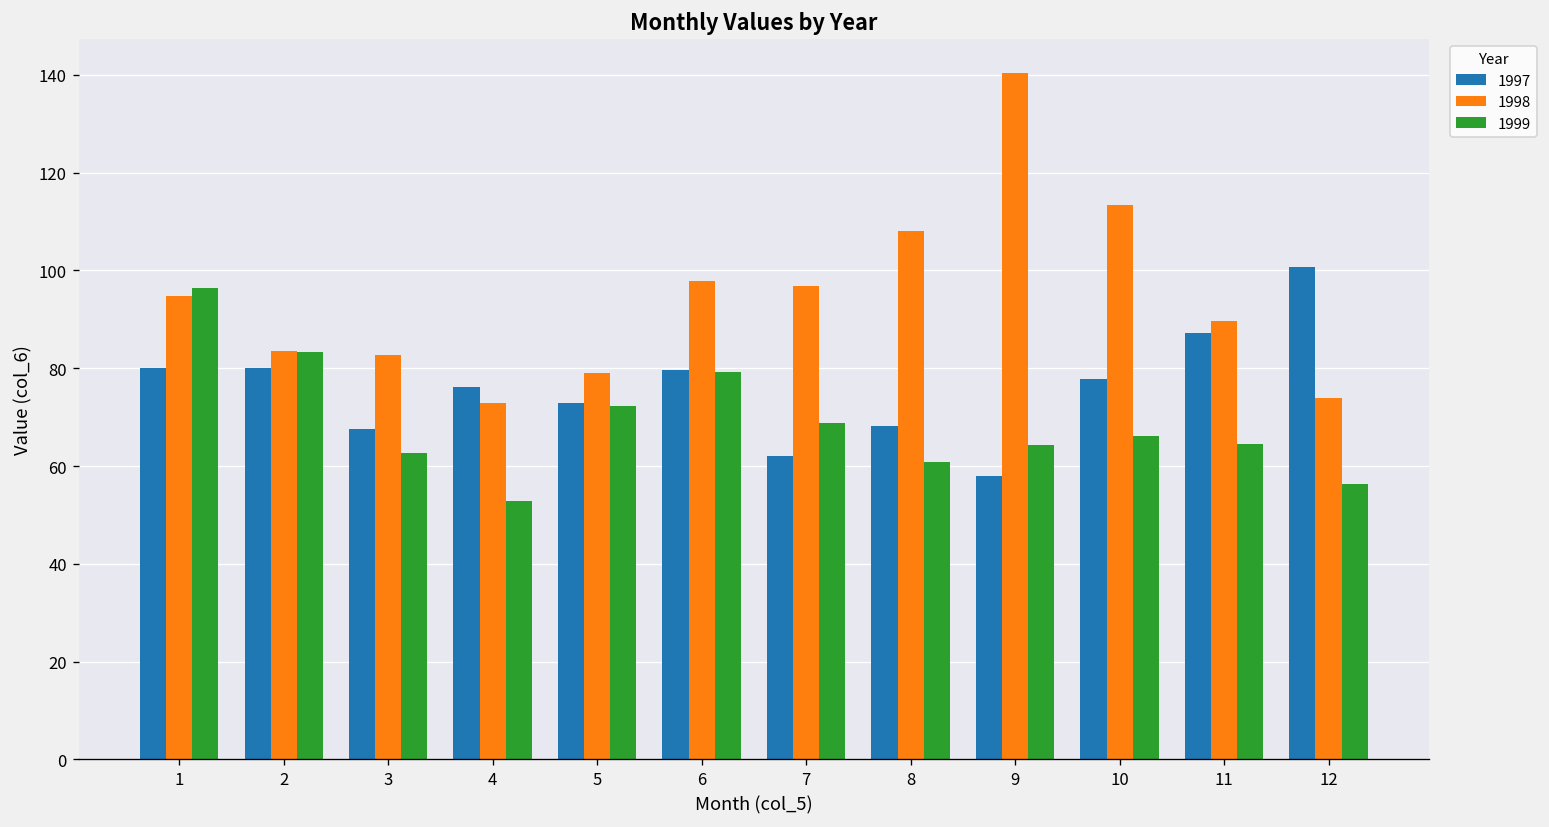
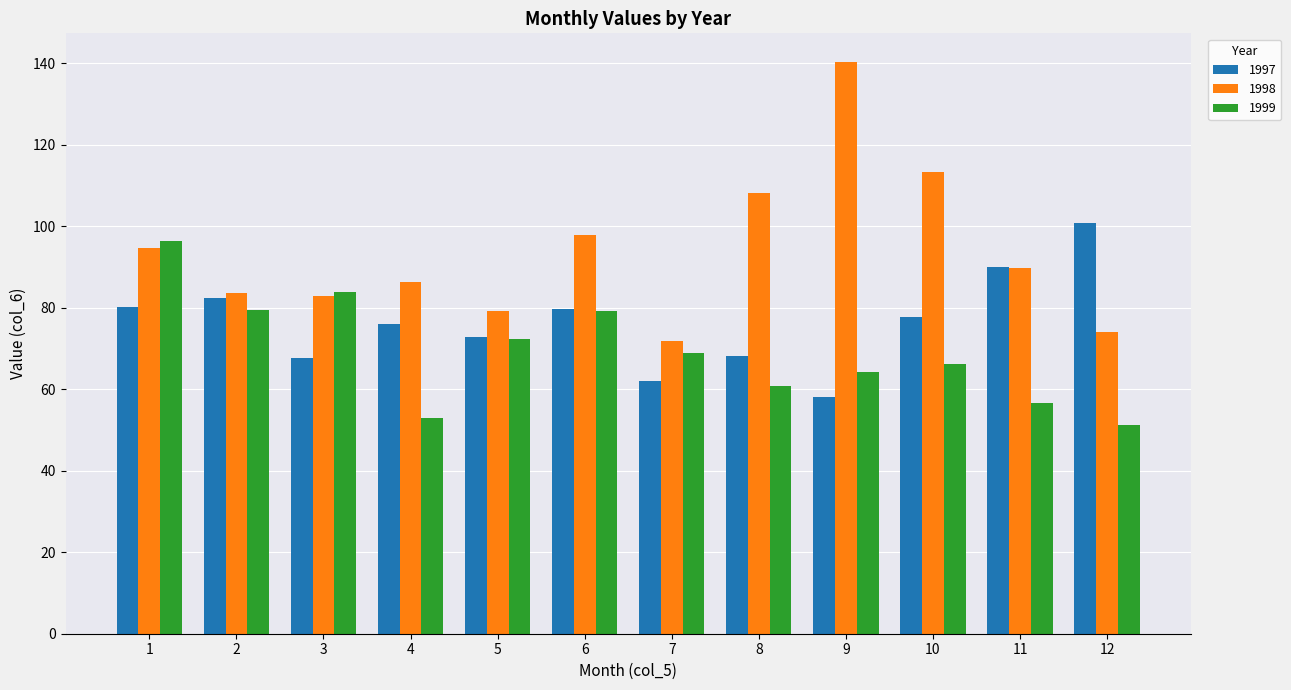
  {
    "1997": {
      "1": 80,
-     "2": 80,
+     "2": 82,
      "3": 68,
      "4": 76,
      "5": 73,
      "6": 80,
      "7": 62,
      "8": 68,
      "9": 58,
      "10": 78,
-     "11": 87,
+     "11": 90,
      "12": 101
    },
    "1998": {
      "1": 95,
      "2": 84,
      "3": 83,
-     "4": 73,
+     "4": 86,
      "5": 79,
      "6": 98,
-     "7": 97,
+     "7": 72,
      "8": 108,
      "9": 140,
      "10": 113,
      "11": 90,
      "12": 74
    },
    "1999": {
      "1": 96,
-     "2": 83,
-     "3": 63,
+     "2": 79,
+     "3": 84,
      "4": 53,
      "5": 72,
      "6": 79,
      "7": 69,
      "8": 61,
      "9": 64,
      "10": 66,
-     "11": 65,
-     "12": 56
+     "11": 57,
+     "12": 51
    }
  }
